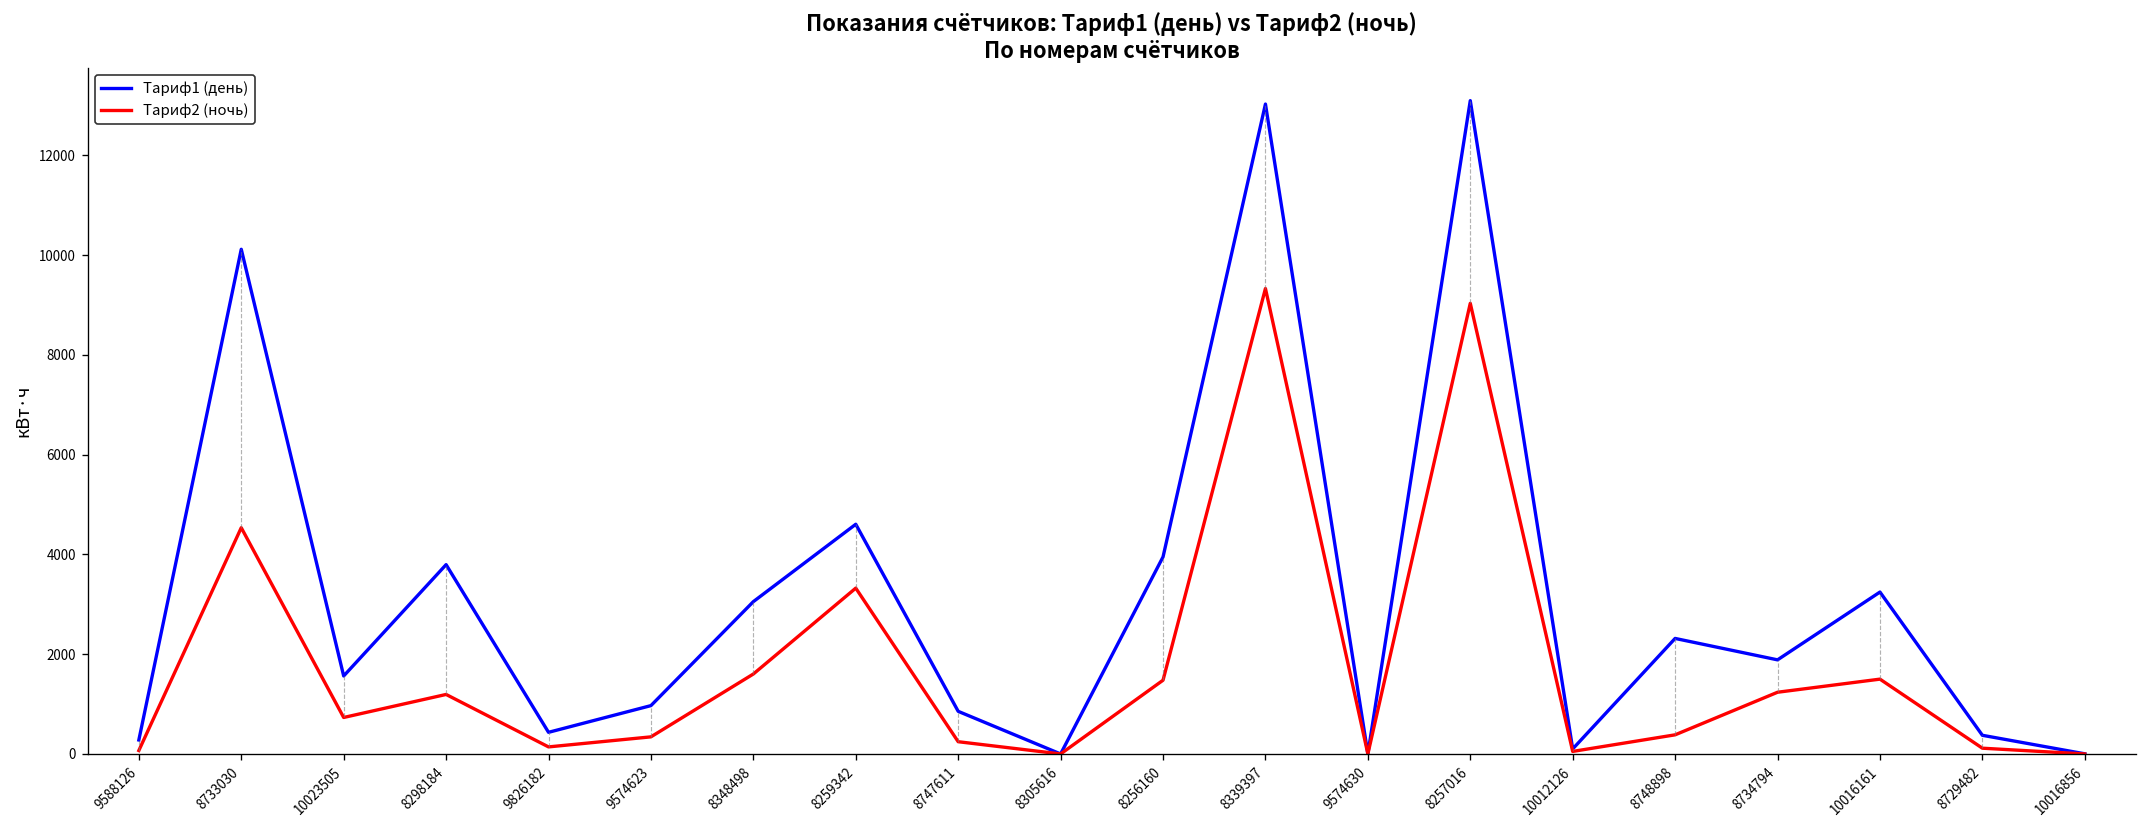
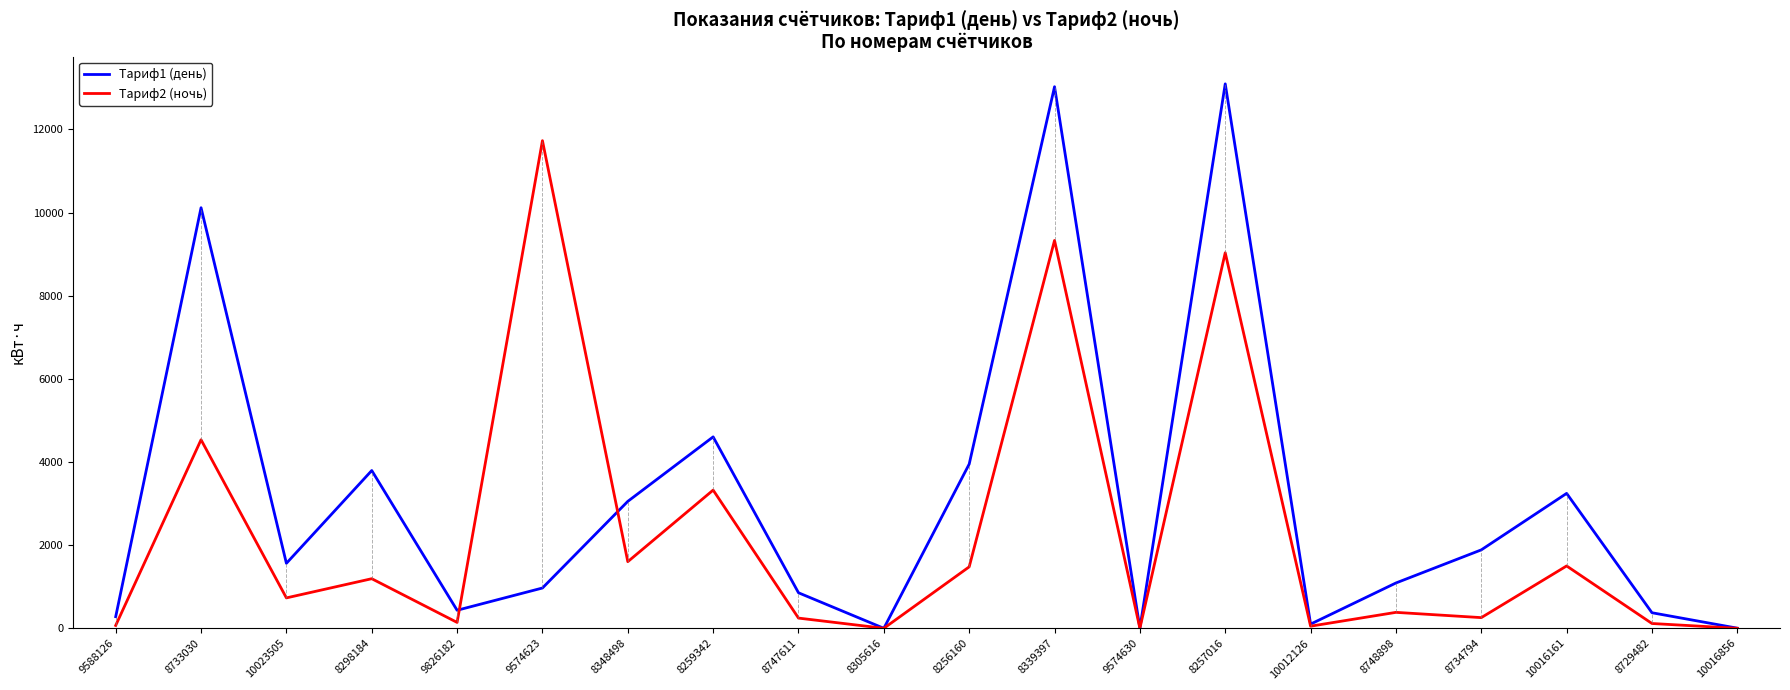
  {
    "Тариф1 (день)": {
-     "8748898": 2300
+     "8748898": 1100
    },
    "Тариф2 (ночь)": {
-     "9574623": 300,
-     "8734794": 1200
+     "9574623": 11700,
+     "8734794": 300
    }
  }
